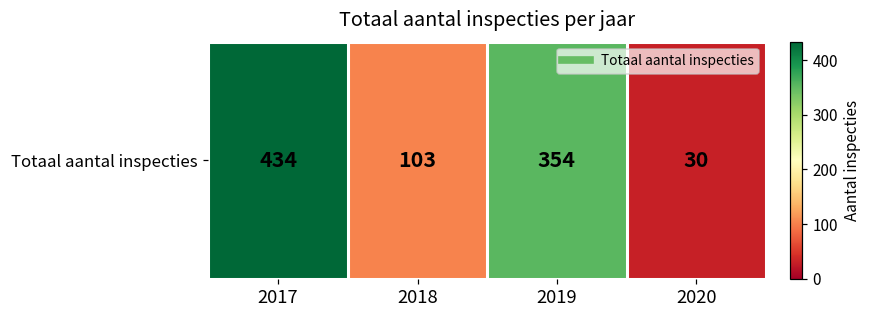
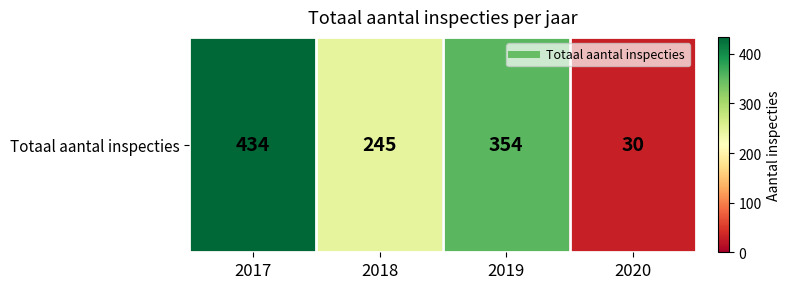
  {
    "Totaal aantal inspecties": {
      "2017": 434,
-     "2018": 103,
+     "2018": 245,
      "2019": 354,
      "2020": 30
    }
  }
